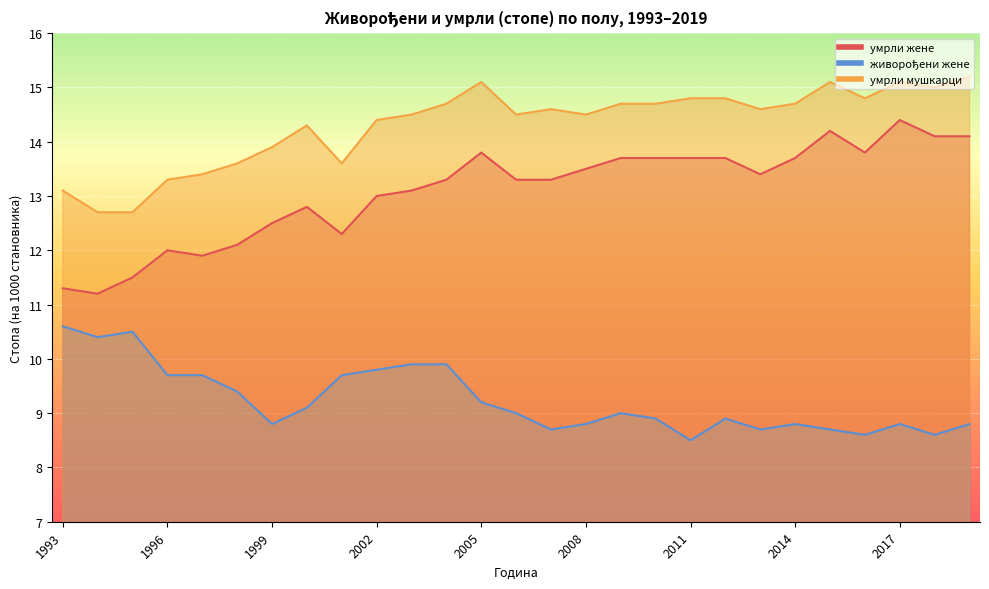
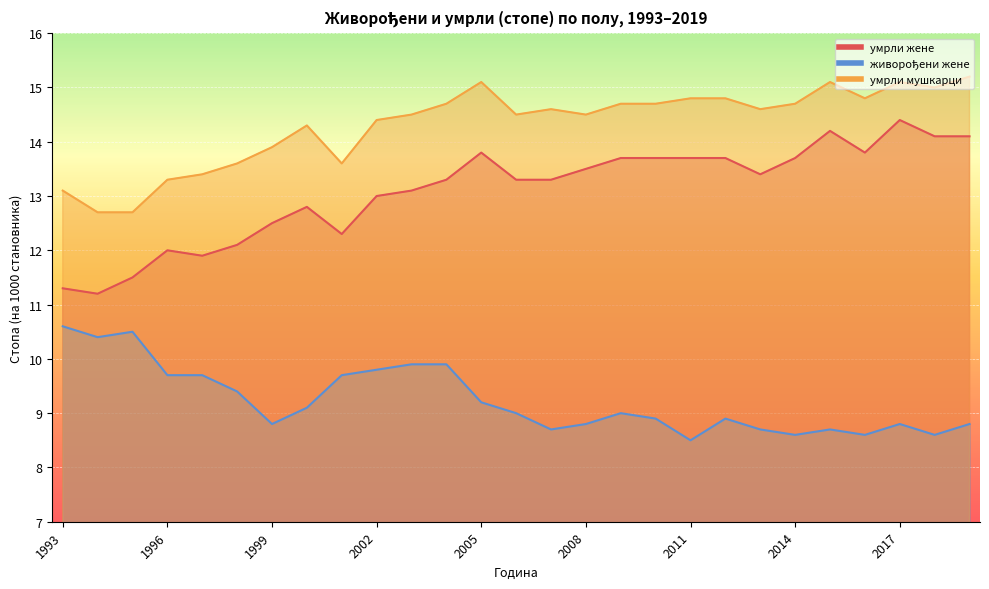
  {
    "живорођени жене": {
      "1993": 10.6,
      "1996": 9.7,
      "1999": 8.8,
      "2002": 9.8,
      "2005": 9.2,
      "2008": 8.8,
      "2011": 8.5,
-     "2014": 8.8,
+     "2014": 8.6,
      "2017": 8.8
    }
  }
